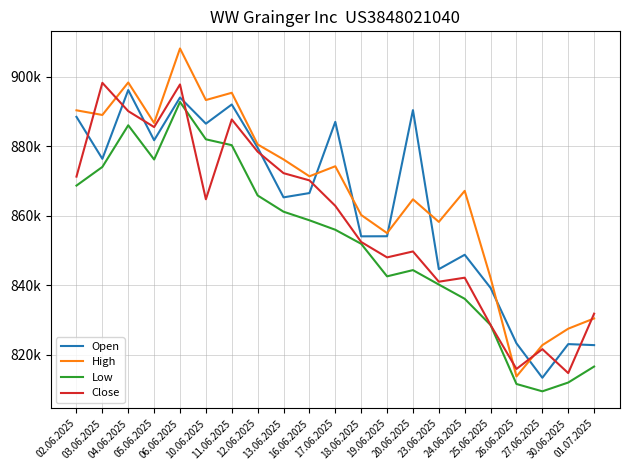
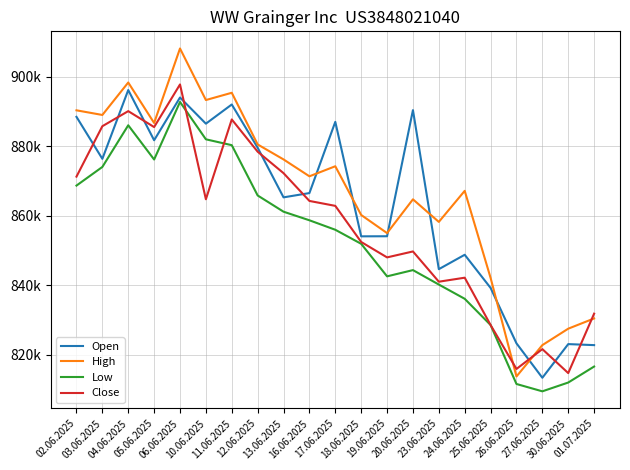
  {
    "Open": {
      "02.06.2025": 889000,
      "03.06.2025": 876000,
      "04.06.2025": 896000,
      "05.06.2025": 882000,
      "06.06.2025": 894000,
      "10.06.2025": 887000,
      "11.06.2025": 892000,
      "12.06.2025": 880000,
      "13.06.2025": 865000,
      "16.06.2025": 867000,
      "17.06.2025": 887000,
      "18.06.2025": 854000,
      "19.06.2025": 854000,
      "20.06.2025": 890000,
      "23.06.2025": 845000,
      "24.06.2025": 849000,
      "25.06.2025": 839000,
      "26.06.2025": 823000,
      "27.06.2025": 813000,
      "30.06.2025": 823000,
      "01.07.2025": 823000
    },
    "High": {
      "02.06.2025": 890000,
      "03.06.2025": 889000,
      "04.06.2025": 898000,
      "05.06.2025": 887000,
      "06.06.2025": 908000,
      "10.06.2025": 893000,
      "11.06.2025": 895000,
      "12.06.2025": 881000,
      "13.06.2025": 876000,
      "16.06.2025": 871000,
      "17.06.2025": 874000,
      "18.06.2025": 860000,
      "19.06.2025": 855000,
      "20.06.2025": 865000,
      "23.06.2025": 858000,
      "24.06.2025": 867000,
      "25.06.2025": 842000,
      "26.06.2025": 814000,
      "27.06.2025": 823000,
      "30.06.2025": 828000,
      "01.07.2025": 830000
    },
    "Low": {
      "02.06.2025": 869000,
      "03.06.2025": 874000,
      "04.06.2025": 886000,
      "05.06.2025": 876000,
      "06.06.2025": 893000,
      "10.06.2025": 882000,
      "11.06.2025": 880000,
      "12.06.2025": 866000,
      "13.06.2025": 861000,
      "16.06.2025": 859000,
      "17.06.2025": 856000,
      "19.06.2025": 843000,
      "20.06.2025": 844000,
      "23.06.2025": 840000,
      "24.06.2025": 836000,
      "26.06.2025": 812000,
      "27.06.2025": 809000,
      "30.06.2025": 812000,
      "01.07.2025": 817000
    },
    "Close": {
      "02.06.2025": 871000,
-     "03.06.2025": 898000,
+     "03.06.2025": 886000,
      "04.06.2025": 890000,
      "05.06.2025": 886000,
      "06.06.2025": 898000,
      "10.06.2025": 865000,
      "11.06.2025": 888000,
      "12.06.2025": 878000,
      "13.06.2025": 872000,
-     "16.06.2025": 870000,
+     "16.06.2025": 864000,
      "17.06.2025": 863000,
      "19.06.2025": 848000,
      "20.06.2025": 850000,
      "23.06.2025": 841000,
      "24.06.2025": 842000,
      "26.06.2025": 816000,
      "27.06.2025": 822000,
      "30.06.2025": 815000,
      "01.07.2025": 832000
    }
  }
